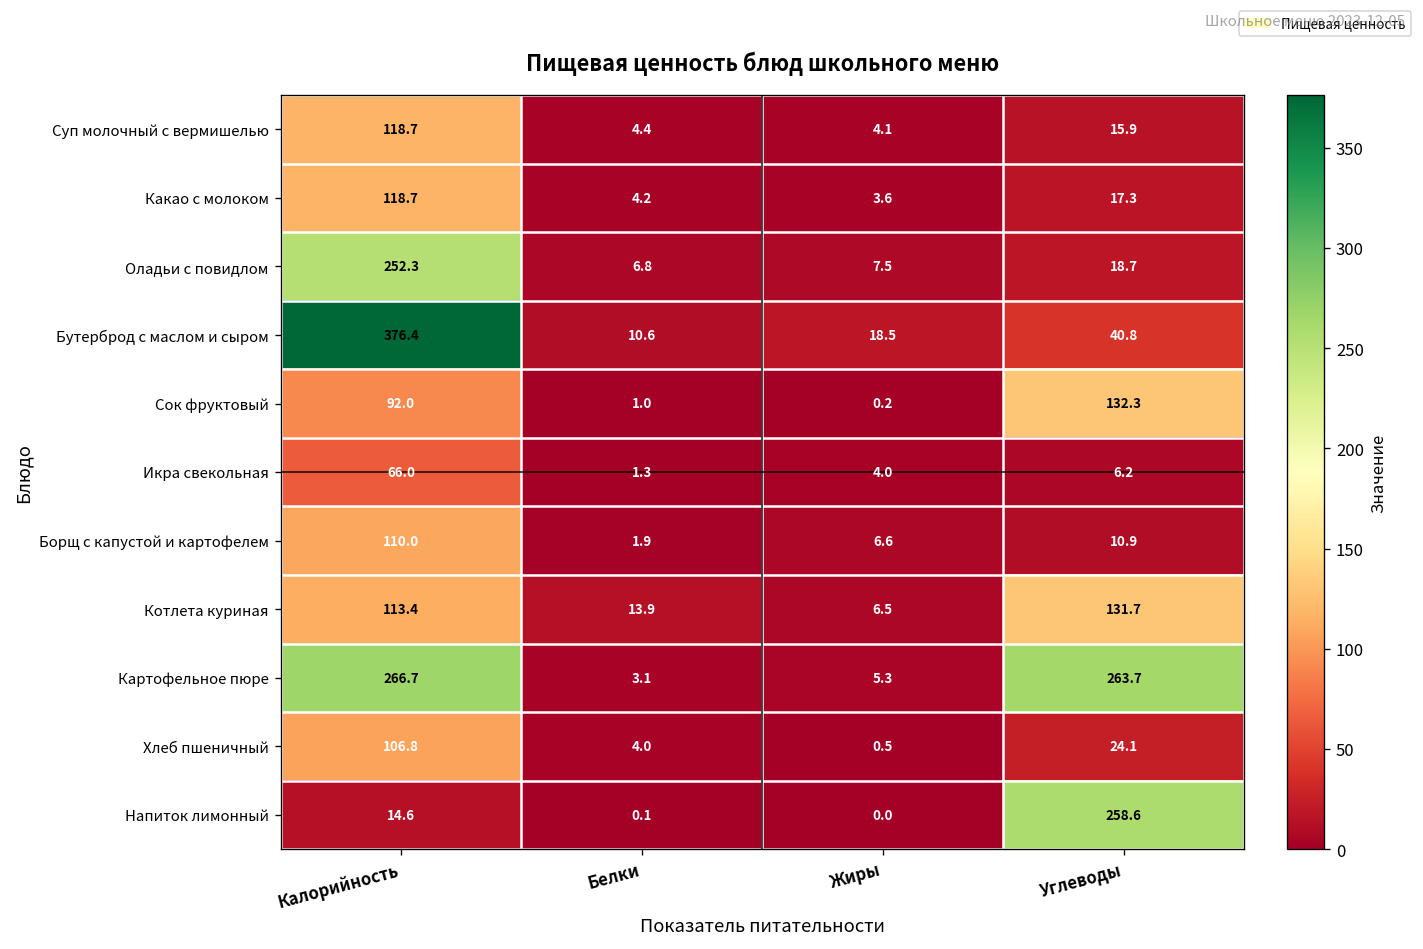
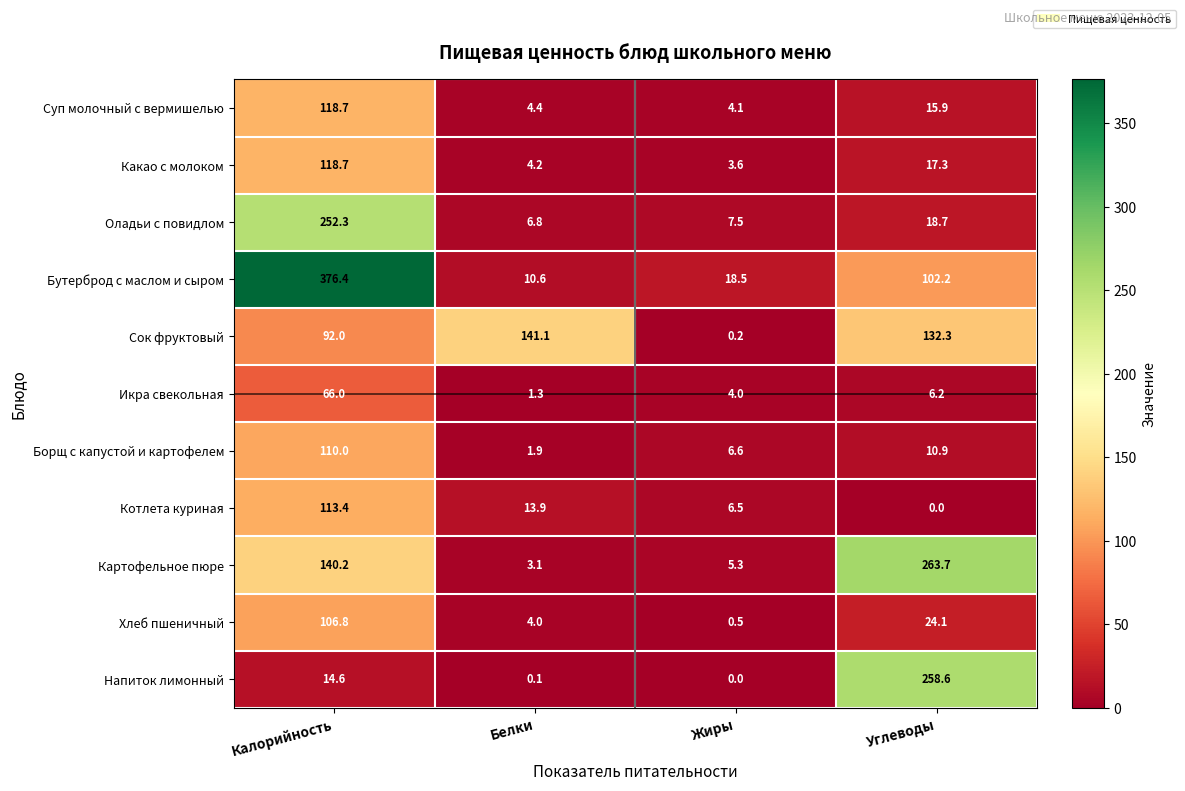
  {
    "Суп молочный с вермишелью": {
      "Калорийность": 118.7,
      "Белки": 4.4,
      "Жиры": 4.1,
      "Углеводы": 15.9
    },
    "Какао с молоком": {
      "Калорийность": 118.7,
      "Белки": 4.2,
      "Жиры": 3.6,
      "Углеводы": 17.3
    },
    "Оладьи с повидлом": {
      "Калорийность": 252.3,
      "Белки": 6.8,
      "Жиры": 7.5,
      "Углеводы": 18.7
    },
    "Бутерброд с маслом и сыром": {
      "Калорийность": 376.4,
      "Белки": 10.6,
      "Жиры": 18.5,
-     "Углеводы": 40.8
+     "Углеводы": 102.2
    },
    "Сок фруктовый": {
      "Калорийность": 92.0,
-     "Белки": 1.0,
+     "Белки": 141.1,
      "Жиры": 0.2,
      "Углеводы": 132.3
    },
    "Икра свекольная": {
      "Калорийность": 66.0,
      "Белки": 1.3,
      "Жиры": 4.0,
      "Углеводы": 6.2
    },
    "Борщ с капустой и картофелем": {
      "Калорийность": 110.0,
      "Белки": 1.9,
      "Жиры": 6.6,
      "Углеводы": 10.9
    },
    "Котлета куриная": {
      "Калорийность": 113.4,
      "Белки": 13.9,
      "Жиры": 6.5,
-     "Углеводы": 131.7
+     "Углеводы": 0.0
    },
    "Картофельное пюре": {
-     "Калорийность": 266.7,
+     "Калорийность": 140.2,
      "Белки": 3.1,
      "Жиры": 5.3,
      "Углеводы": 263.7
    },
    "Хлеб пшеничный": {
      "Калорийность": 106.8,
      "Белки": 4.0,
      "Жиры": 0.5,
      "Углеводы": 24.1
    },
    "Напиток лимонный": {
      "Калорийность": 14.6,
      "Белки": 0.1,
      "Жиры": 0.0,
      "Углеводы": 258.6
    }
  }
